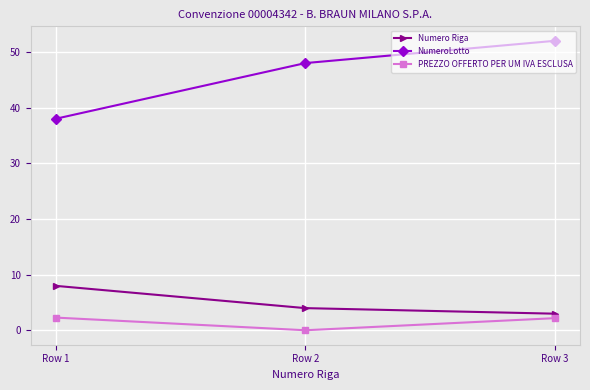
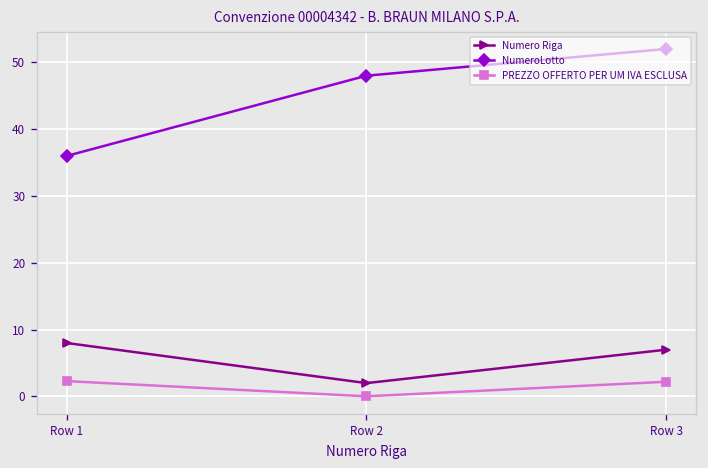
  {
    "Numero Riga": {
      "Row 1": 8,
-     "Row 2": 4,
-     "Row 3": 3
+     "Row 2": 2,
+     "Row 3": 7
    },
    "NumeroLotto": {
-     "Row 1": 38,
+     "Row 1": 36,
      "Row 2": 48
    },
    "PREZZO OFFERTO PER UM IVA ESCLUSA": {
      "Row 1": 2,
      "Row 2": 0,
      "Row 3": 2
    }
  }
